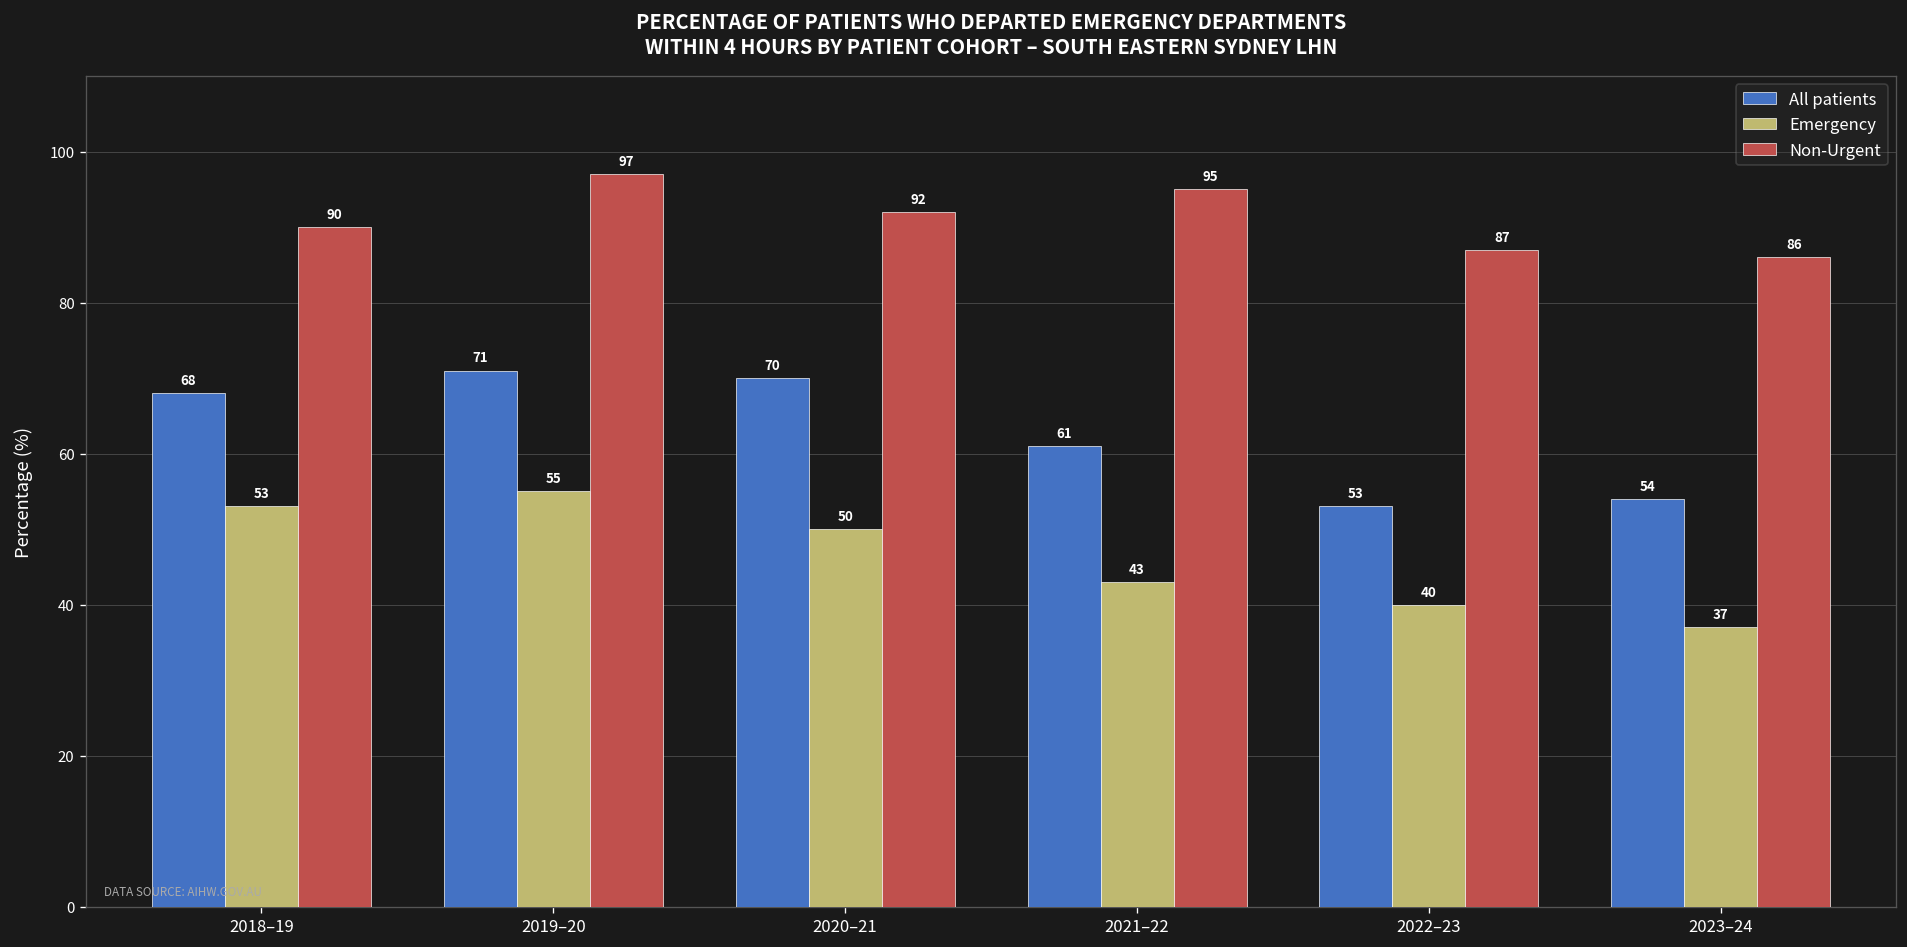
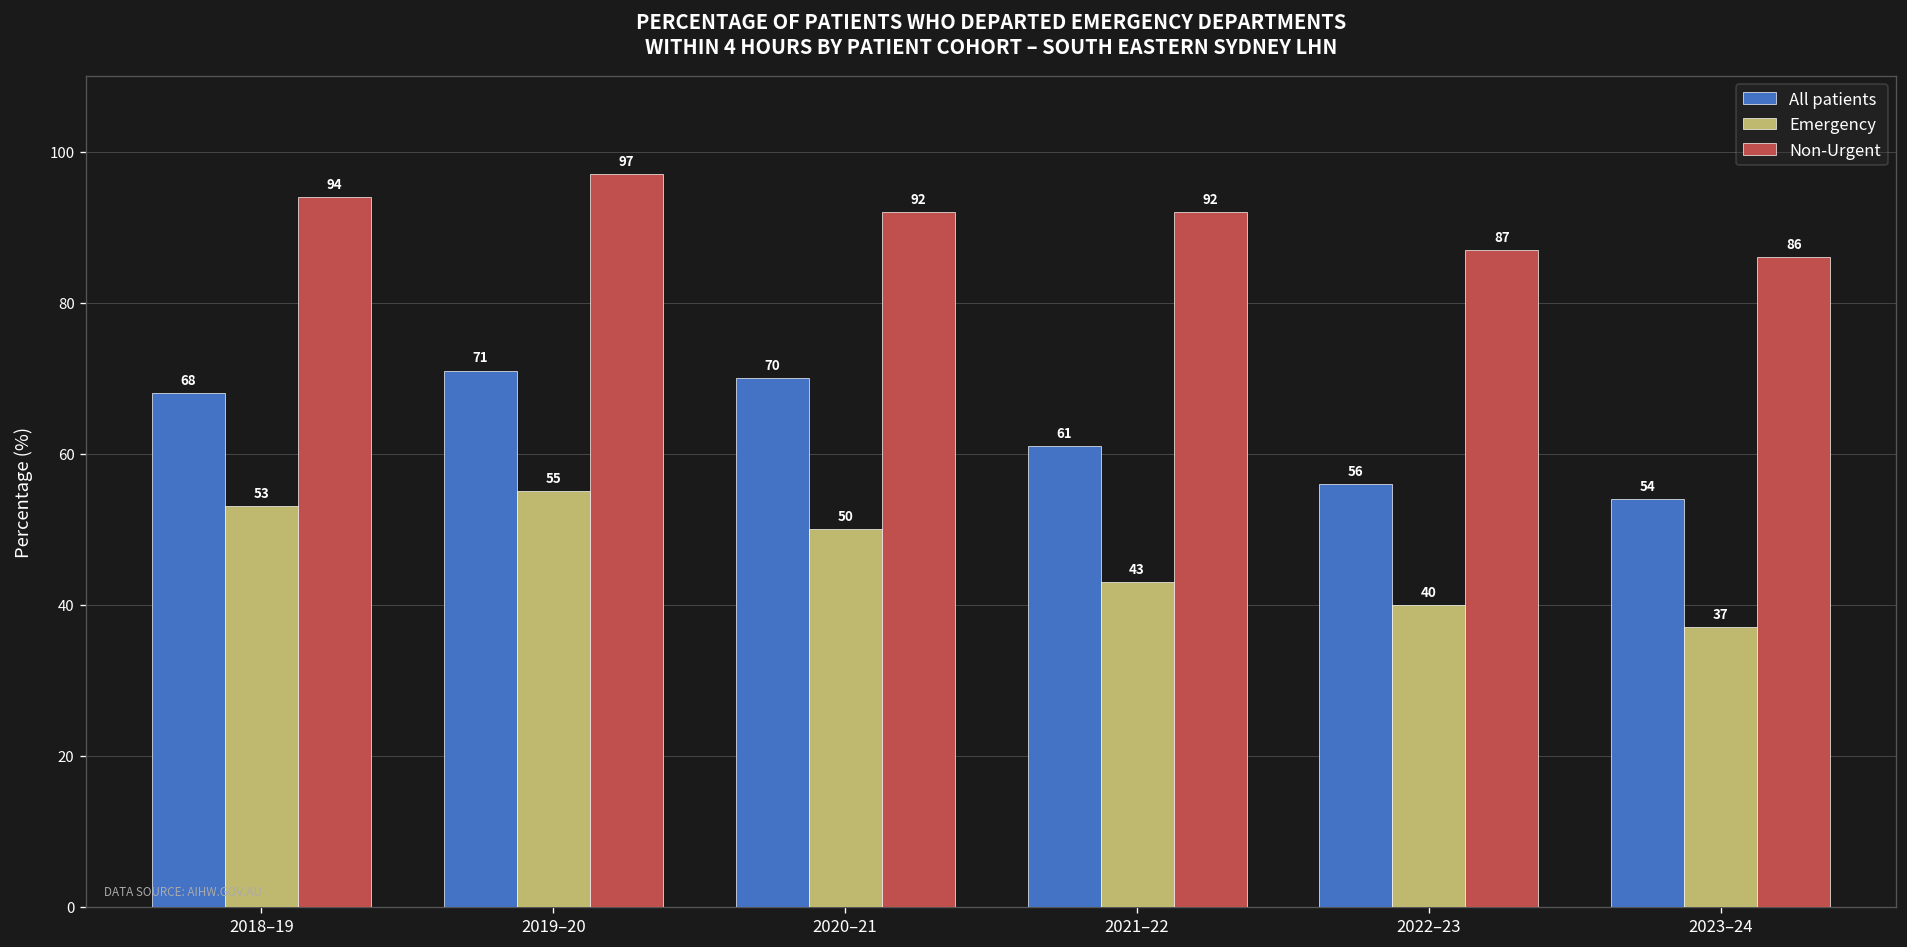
  {
    "All patients": {
      "2018–19": 68,
      "2019–20": 71,
      "2020–21": 70,
      "2021–22": 61,
-     "2022–23": 53,
+     "2022–23": 56,
      "2023–24": 54
    },
    "Emergency": {
      "2018–19": 53,
      "2019–20": 55,
      "2020–21": 50,
      "2021–22": 43,
      "2022–23": 40,
      "2023–24": 37
    },
    "Non-Urgent": {
-     "2018–19": 90,
+     "2018–19": 94,
      "2019–20": 97,
      "2020–21": 92,
-     "2021–22": 95,
+     "2021–22": 92,
      "2022–23": 87,
      "2023–24": 86
    }
  }
